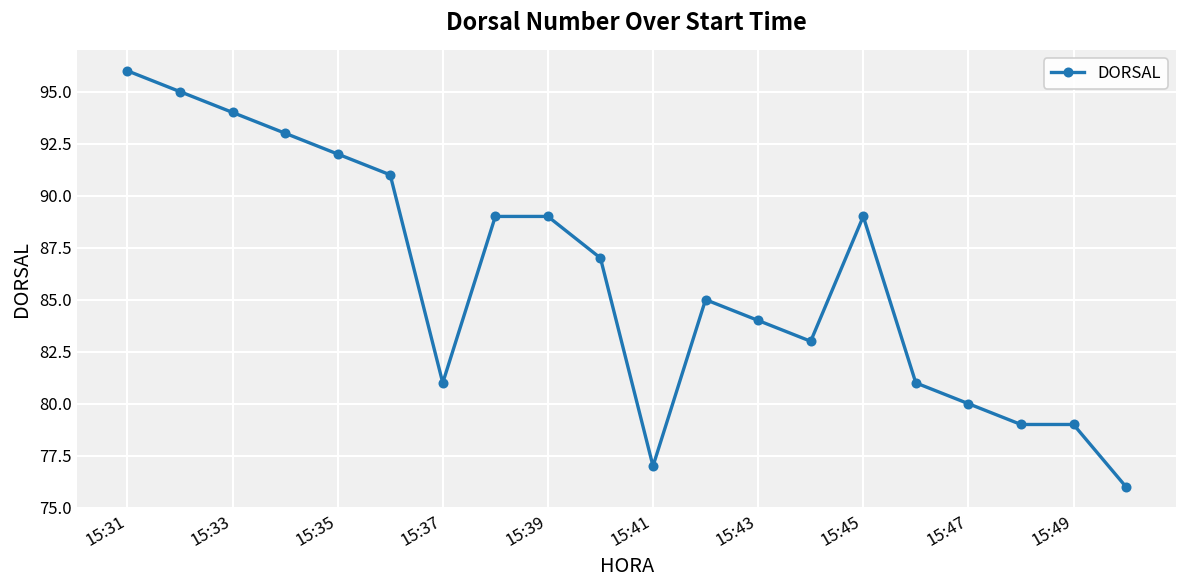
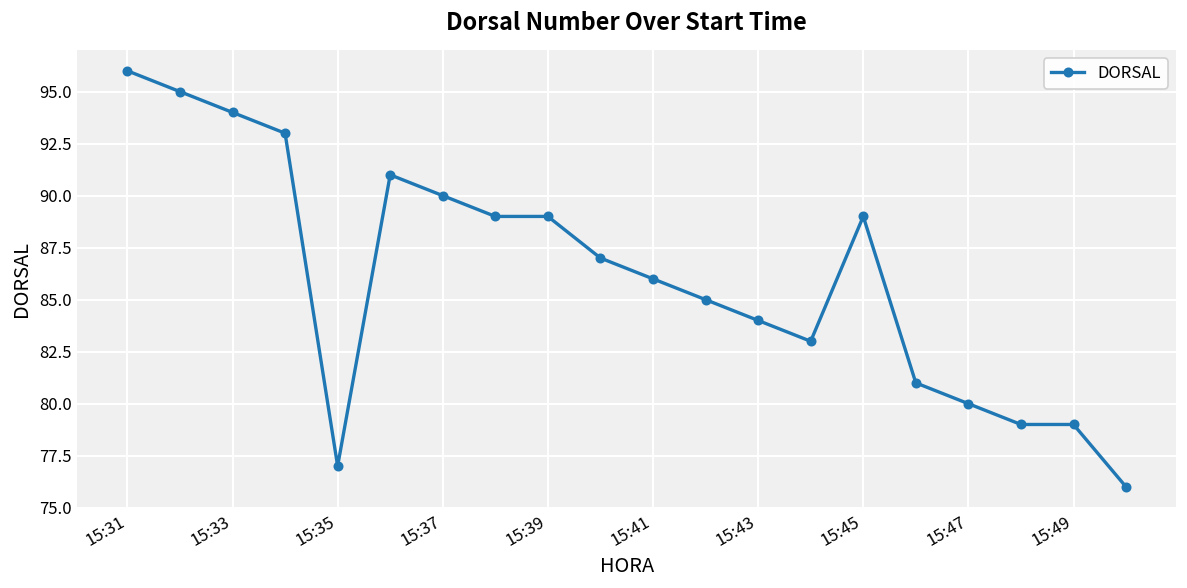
  {
    "15:31": 96,
    "15:33": 94,
-   "15:35": 92,
-   "15:37": 81,
+   "15:35": 77,
+   "15:37": 90,
    "15:39": 89,
-   "15:41": 77,
+   "15:41": 86,
    "15:43": 84,
    "15:45": 89,
    "15:47": 80,
    "15:49": 79
  }
